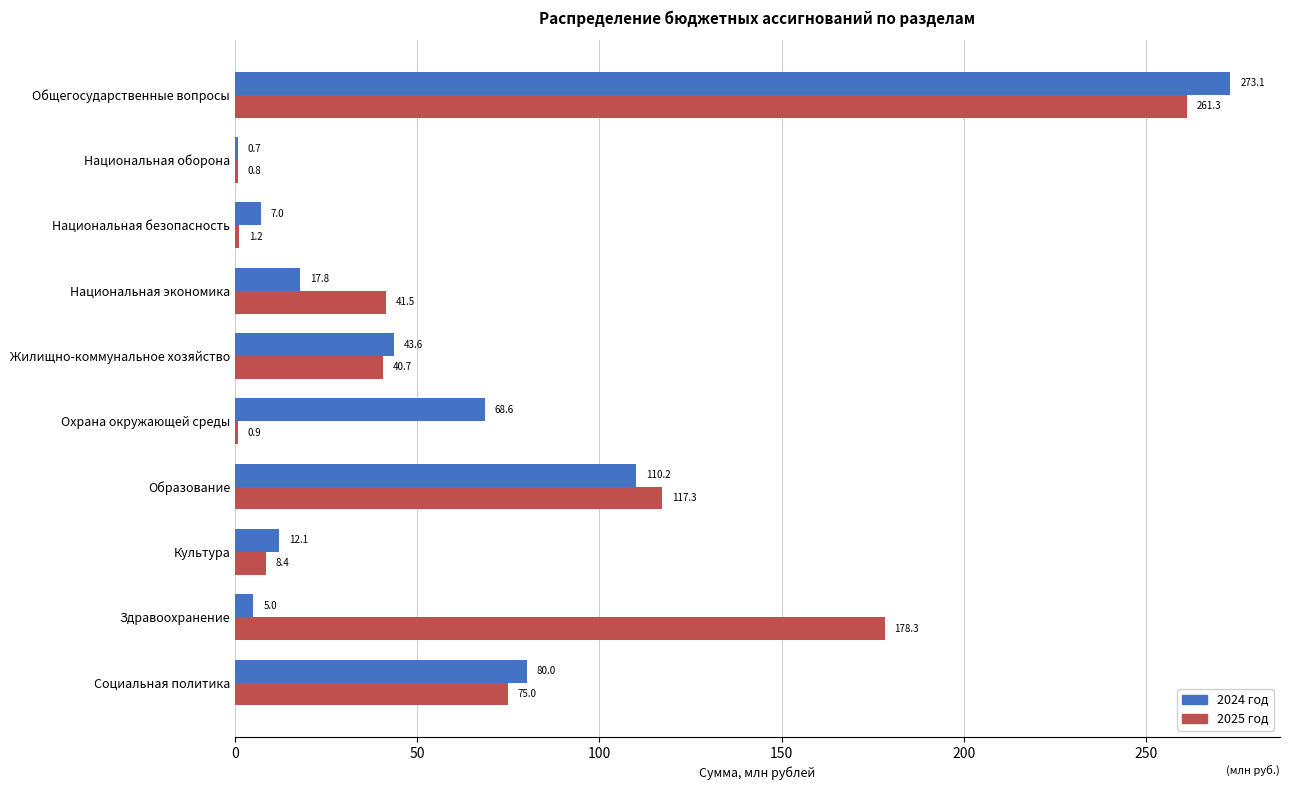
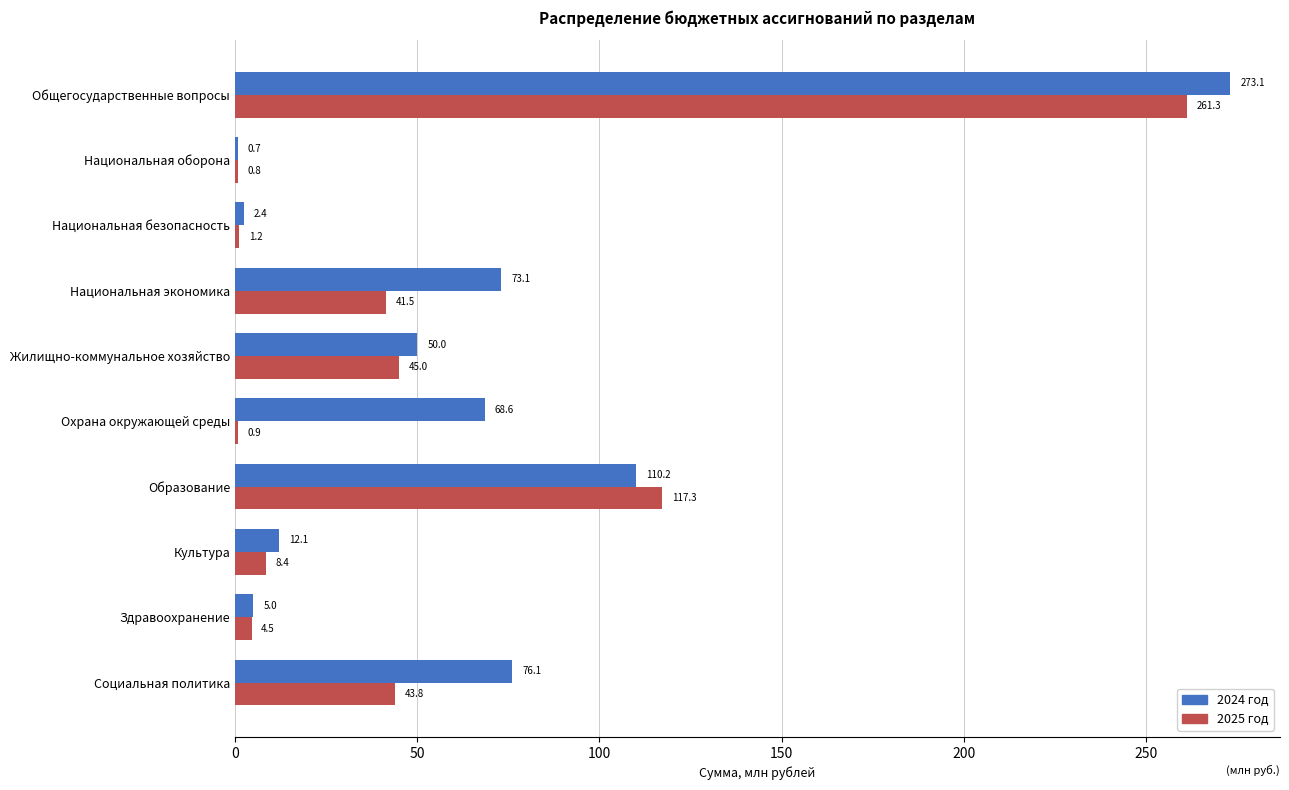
  {
    "2024 год": {
      "Общегосударственные вопросы": 273.1,
      "Национальная оборона": 0.7,
-     "Национальная безопасность": 7.0,
-     "Национальная экономика": 17.8,
-     "Жилищно-коммунальное хозяйство": 43.6,
+     "Национальная безопасность": 2.4,
+     "Национальная экономика": 73.1,
+     "Жилищно-коммунальное хозяйство": 50.0,
      "Охрана окружающей среды": 68.6,
      "Образование": 110.2,
      "Культура": 12.1,
      "Здравоохранение": 5.0,
-     "Социальная политика": 80.0
+     "Социальная политика": 76.1
    },
    "2025 год": {
      "Общегосударственные вопросы": 261.3,
      "Национальная оборона": 0.8,
      "Национальная безопасность": 1.2,
      "Национальная экономика": 41.5,
-     "Жилищно-коммунальное хозяйство": 40.7,
+     "Жилищно-коммунальное хозяйство": 45.0,
      "Охрана окружающей среды": 0.9,
      "Образование": 117.3,
      "Культура": 8.4,
-     "Здравоохранение": 178.3,
-     "Социальная политика": 75.0
+     "Здравоохранение": 4.5,
+     "Социальная политика": 43.8
    }
  }
